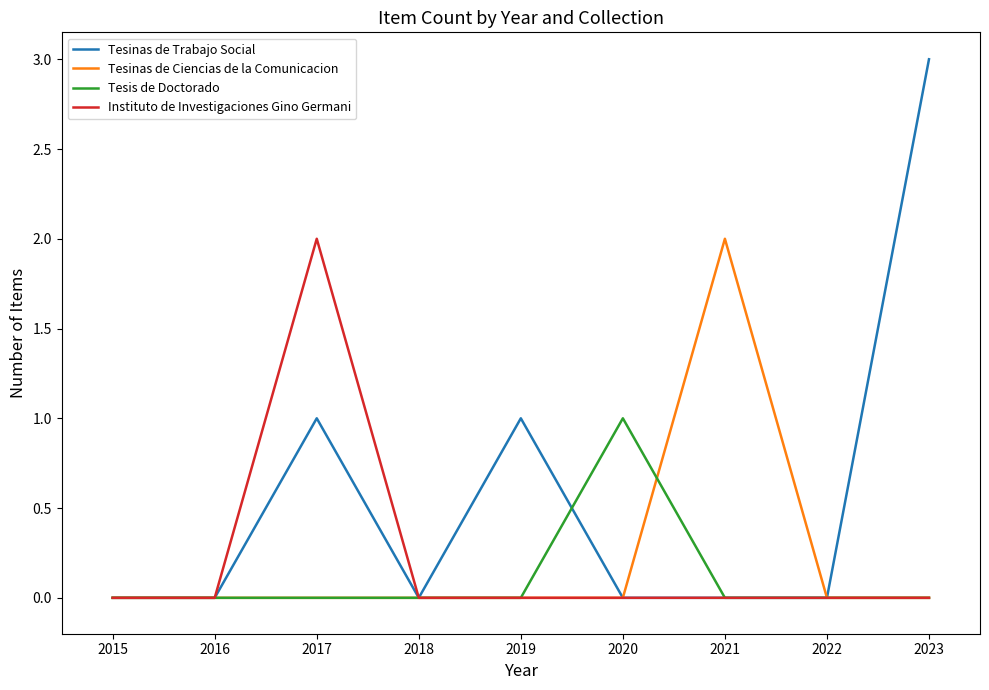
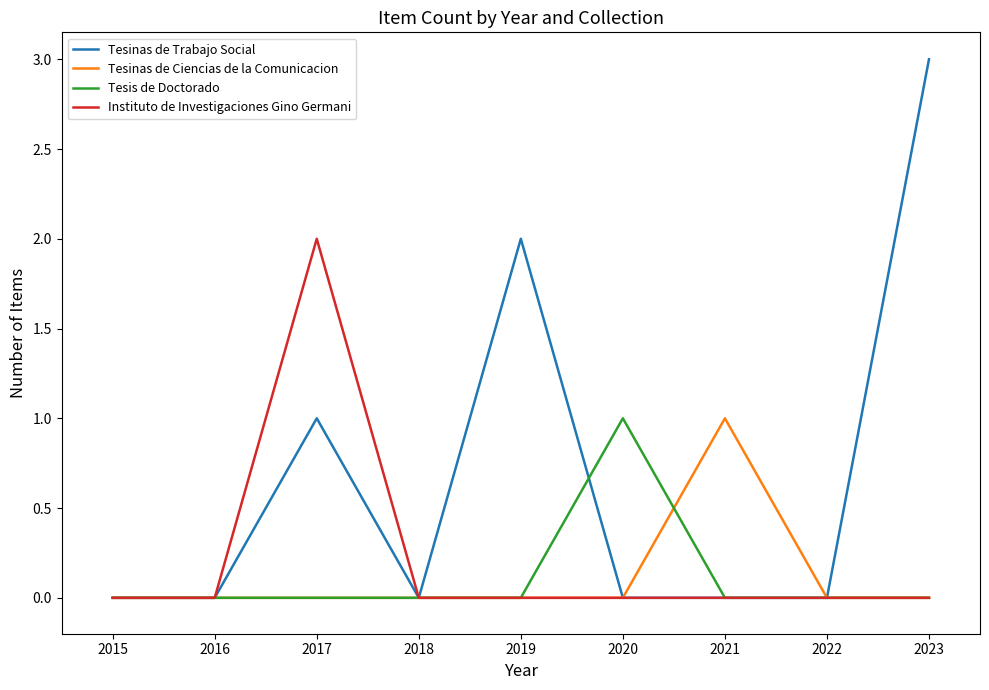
  {
    "Tesinas de Trabajo Social": {
      "2017": 1,
-     "2019": 1,
+     "2019": 2,
      "2023": 3
    },
    "Tesinas de Ciencias de la Comunicacion": {
-     "2021": 2
+     "2021": 1
    },
    "Tesis de Doctorado": {
      "2020": 1
    },
    "Instituto de Investigaciones Gino Germani": {
      "2017": 2
    }
  }
